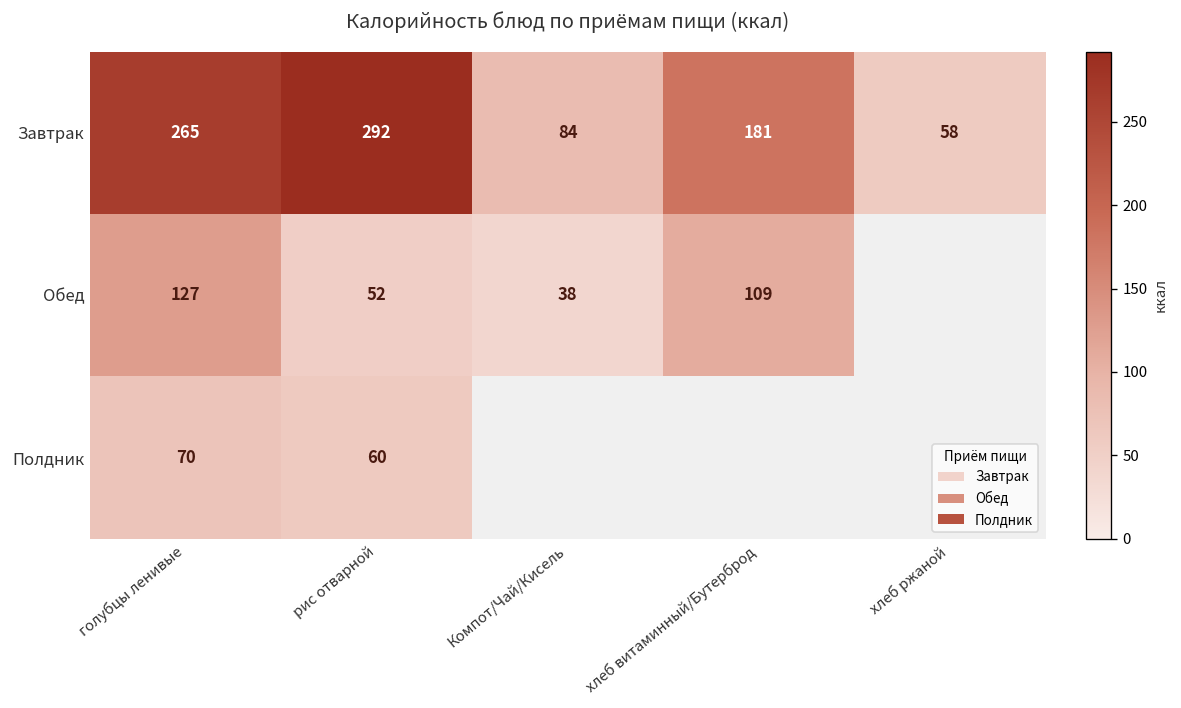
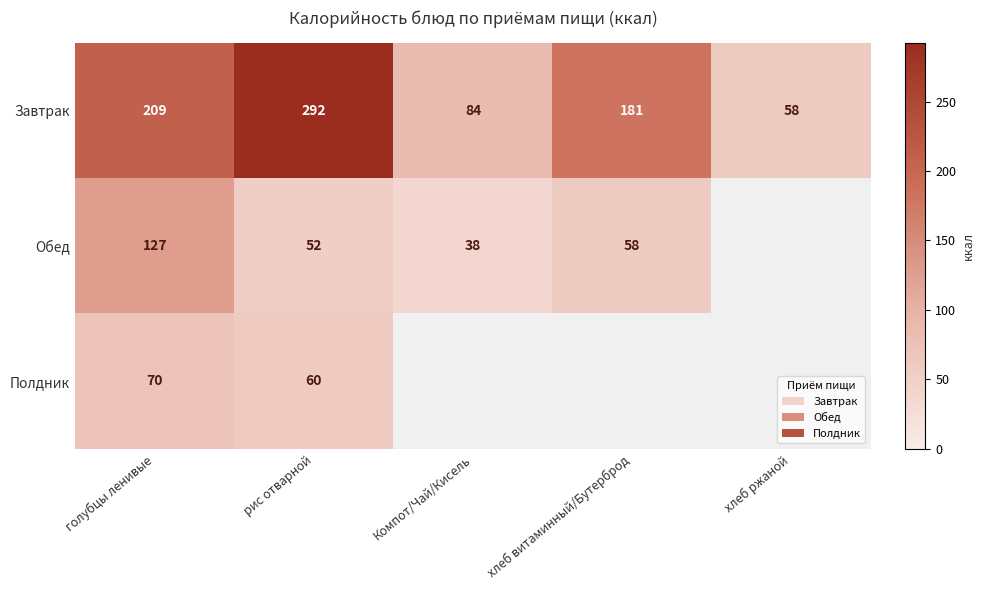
  {
    "Завтрак": {
-     "голубцы ленивые": 265,
+     "голубцы ленивые": 209,
      "рис отварной": 292,
      "Компот/Чай/Кисель": 84,
      "хлеб витаминный/Бутерброд": 181,
      "хлеб ржаной": 58
    },
    "Обед": {
      "голубцы ленивые": 127,
      "рис отварной": 52,
      "Компот/Чай/Кисель": 38,
-     "хлеб витаминный/Бутерброд": 109
+     "хлеб витаминный/Бутерброд": 58
    },
    "Полдник": {
      "голубцы ленивые": 70,
      "рис отварной": 60
    }
  }
